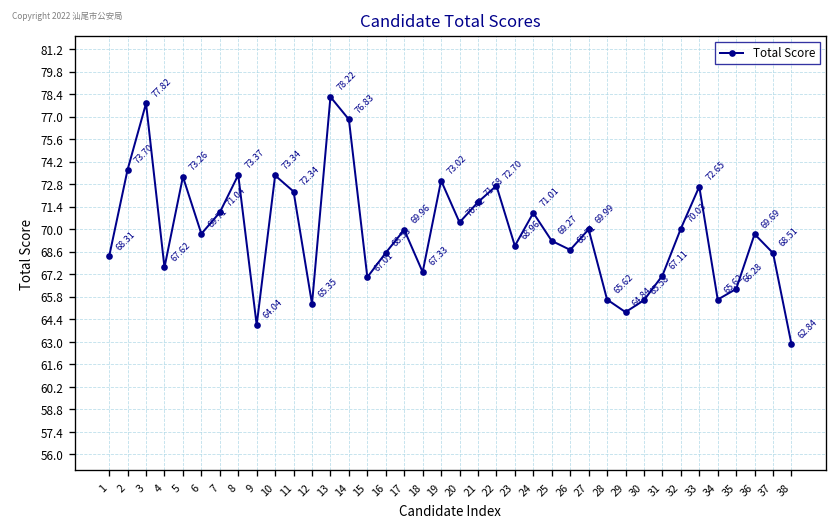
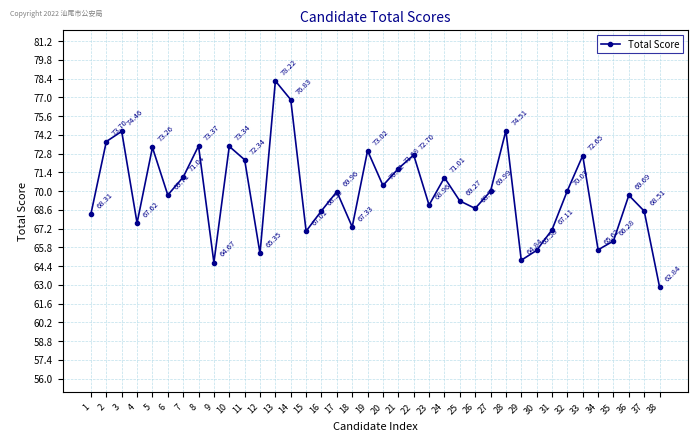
  {
    "1": 68.31,
    "2": 73.70,
-   "3": 77.82,
+   "3": 74.46,
    "4": 67.62,
    "5": 73.26,
    "7": 71.04,
    "8": 73.37,
-   "9": 64.04,
+   "9": 64.67,
    "10": 73.34,
    "11": 72.34,
    "12": 65.35,
    "13": 78.22,
    "14": 76.83,
    "17": 69.96,
    "18": 67.33,
    "19": 73.02,
    "22": 72.70,
    "23": 68.96,
    "24": 71.01,
    "25": 69.27,
    "27": 69.99,
-   "28": 65.62,
+   "28": 74.51,
    "31": 67.11,
    "32": 70.03,
    "33": 72.65,
    "35": 66.28,
    "36": 69.69,
    "37": 68.51,
    "38": 62.84
  }
